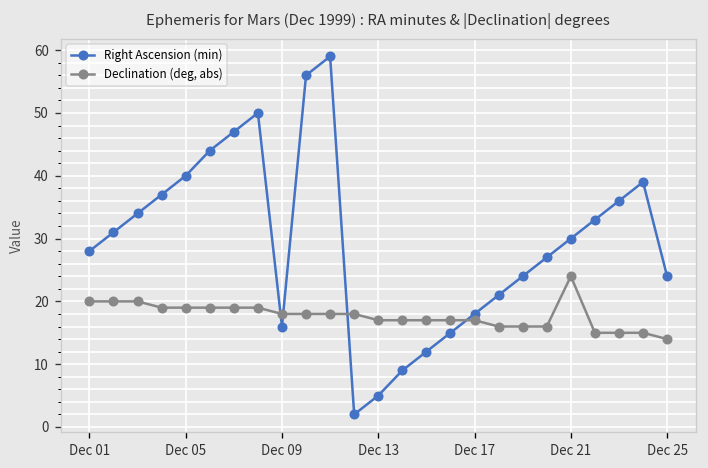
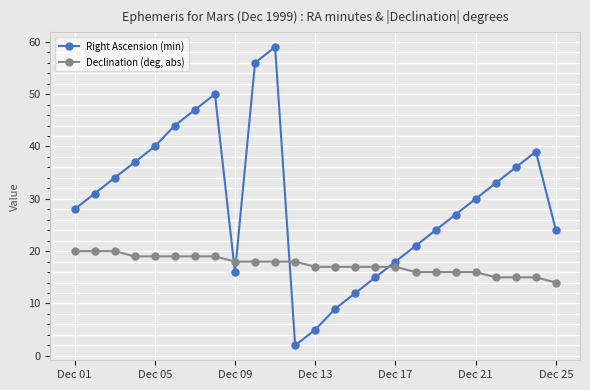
  {
    "Right Ascension (min)": {
      "Dec 01": 28,
      "Dec 05": 40,
      "Dec 09": 16,
      "Dec 13": 5,
      "Dec 17": 18,
      "Dec 21": 30,
      "Dec 25": 24
    },
    "Declination (deg, abs)": {
      "Dec 01": 20,
      "Dec 05": 19,
      "Dec 09": 18,
      "Dec 13": 17,
      "Dec 17": 17,
-     "Dec 21": 24,
+     "Dec 21": 16,
      "Dec 25": 14
    }
  }
